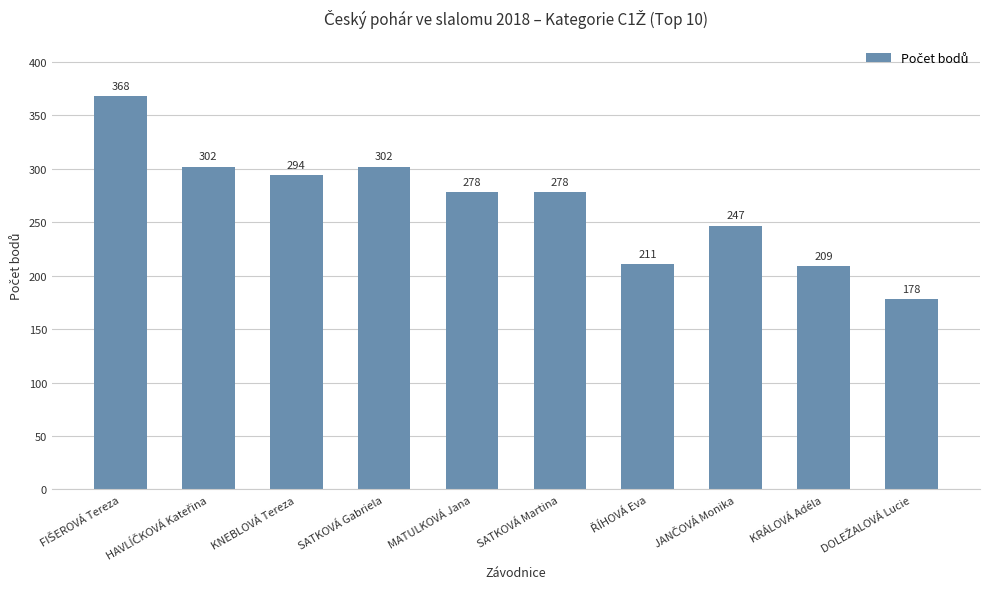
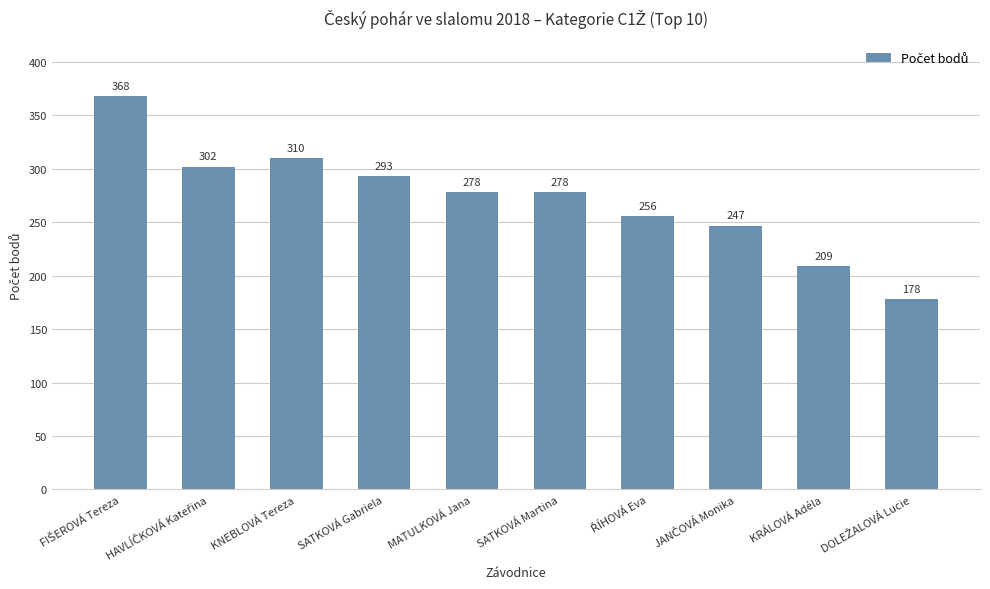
  {
    "FIŠEROVÁ Tereza": 368,
    "HAVLÍČKOVÁ Kateřina": 302,
-   "KNEBLOVÁ Tereza": 294,
-   "SATKOVÁ Gabriela": 302,
+   "KNEBLOVÁ Tereza": 310,
+   "SATKOVÁ Gabriela": 293,
    "MATULKOVÁ Jana": 278,
    "SATKOVÁ Martina": 278,
-   "ŘÍHOVÁ Eva": 211,
+   "ŘÍHOVÁ Eva": 256,
    "JANČOVÁ Monika": 247,
    "KRÁLOVÁ Adéla": 209,
    "DOLEŽALOVÁ Lucie": 178
  }
